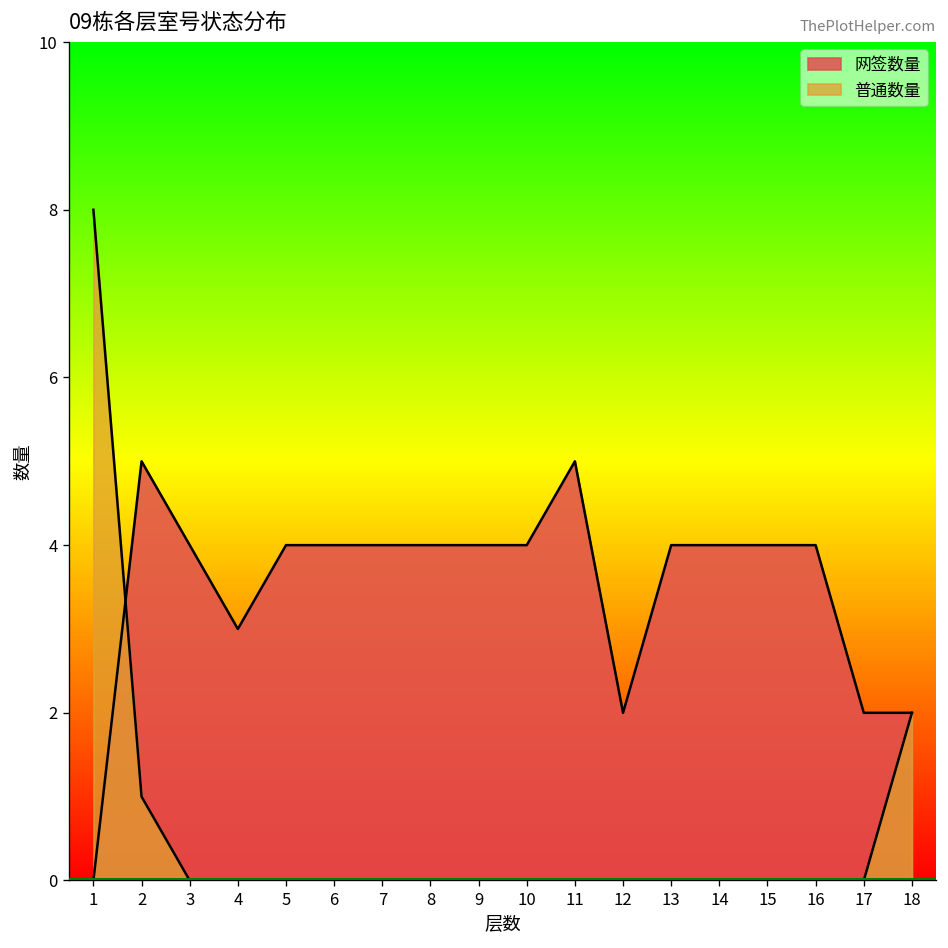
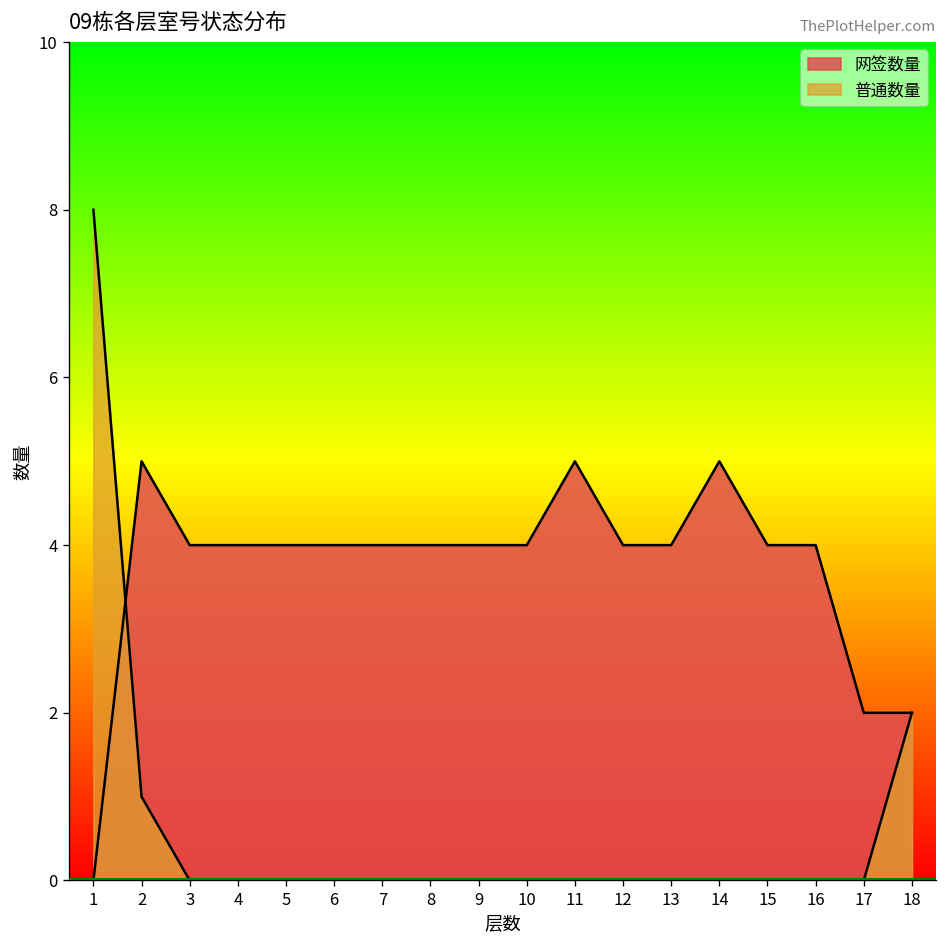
  {
    "网签数量": {
      "1": 0,
      "2": 5,
      "3": 4,
-     "4": 3,
+     "4": 4,
      "5": 4,
      "6": 4,
      "7": 4,
      "8": 4,
      "9": 4,
      "10": 4,
      "11": 5,
-     "12": 2,
+     "12": 4,
      "13": 4,
-     "14": 4,
+     "14": 5,
      "15": 4,
      "16": 4,
      "17": 2
    },
    "普通数量": {
      "1": 8,
      "2": 1,
      "3": 0,
      "4": 0,
      "5": 0,
      "6": 0,
      "7": 0,
      "8": 0,
      "9": 0,
      "10": 0,
      "11": 0,
      "12": 0,
      "13": 0,
      "14": 0,
      "15": 0,
      "16": 0,
      "17": 0
    }
  }
